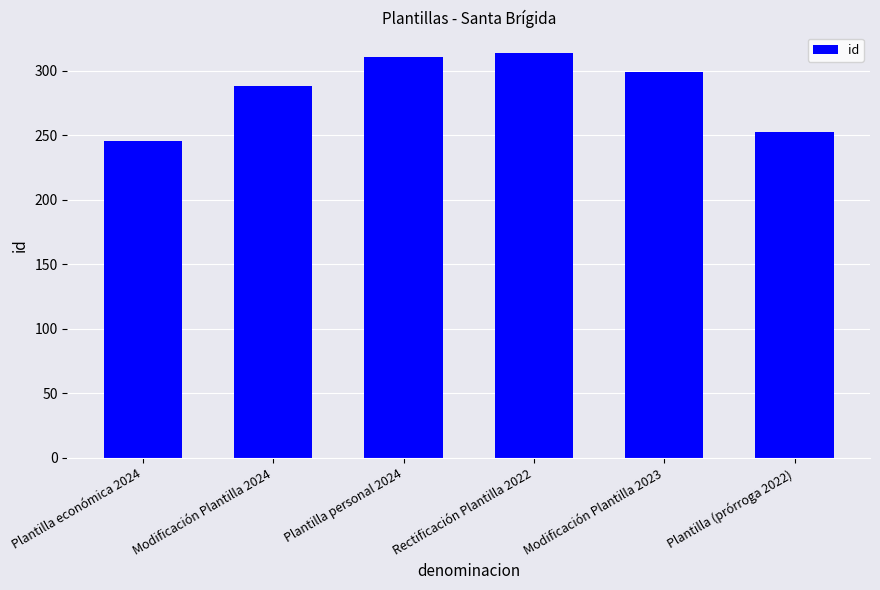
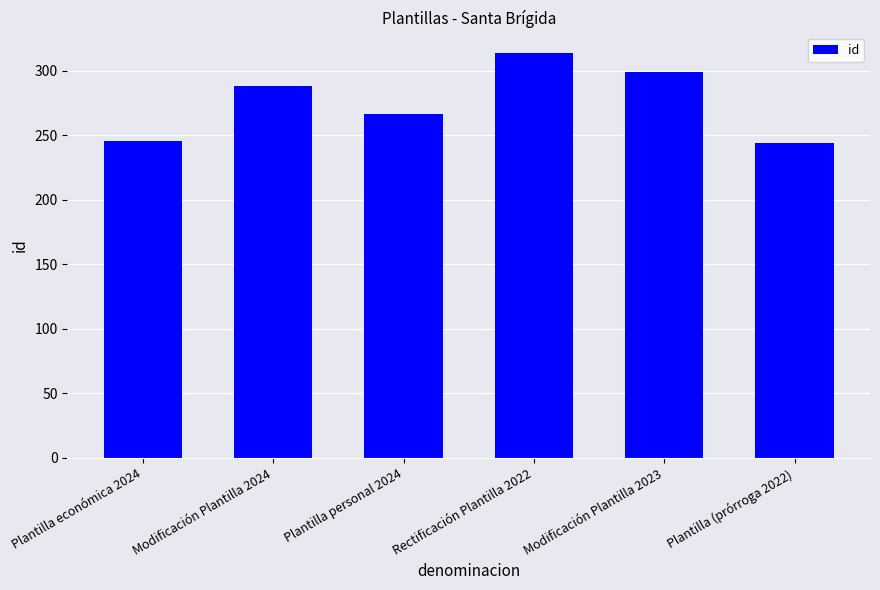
  {
    "Plantilla económica 2024": 246,
    "Modificación Plantilla 2024": 288,
-   "Plantilla personal 2024": 311,
+   "Plantilla personal 2024": 267,
    "Rectificación Plantilla 2022": 314,
    "Modificación Plantilla 2023": 299,
-   "Plantilla (prórroga 2022)": 253
+   "Plantilla (prórroga 2022)": 244
  }
